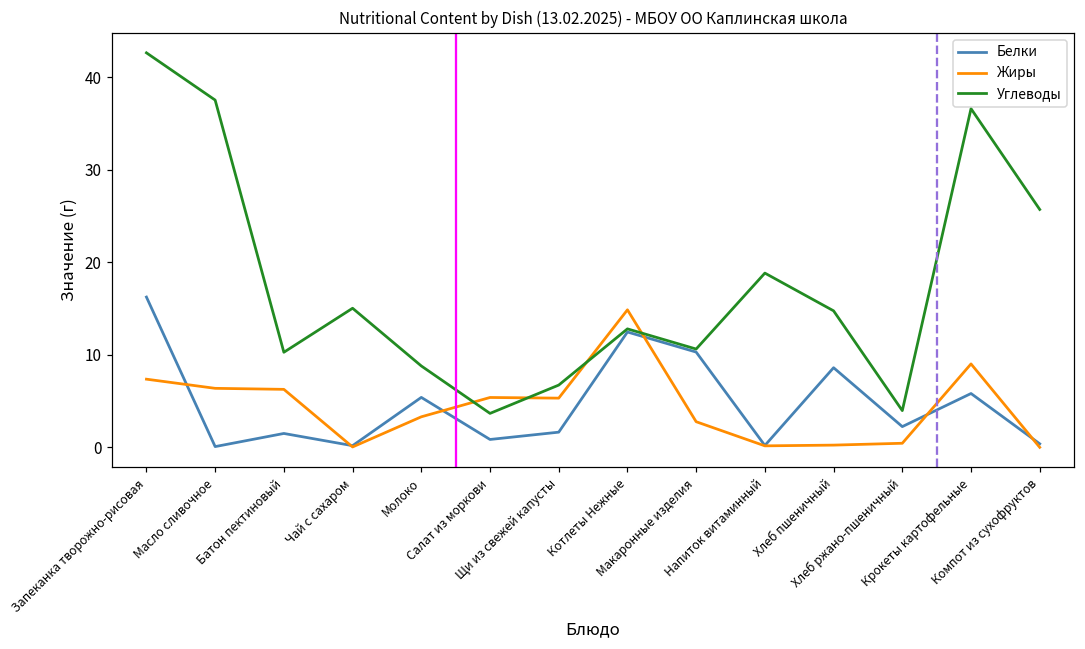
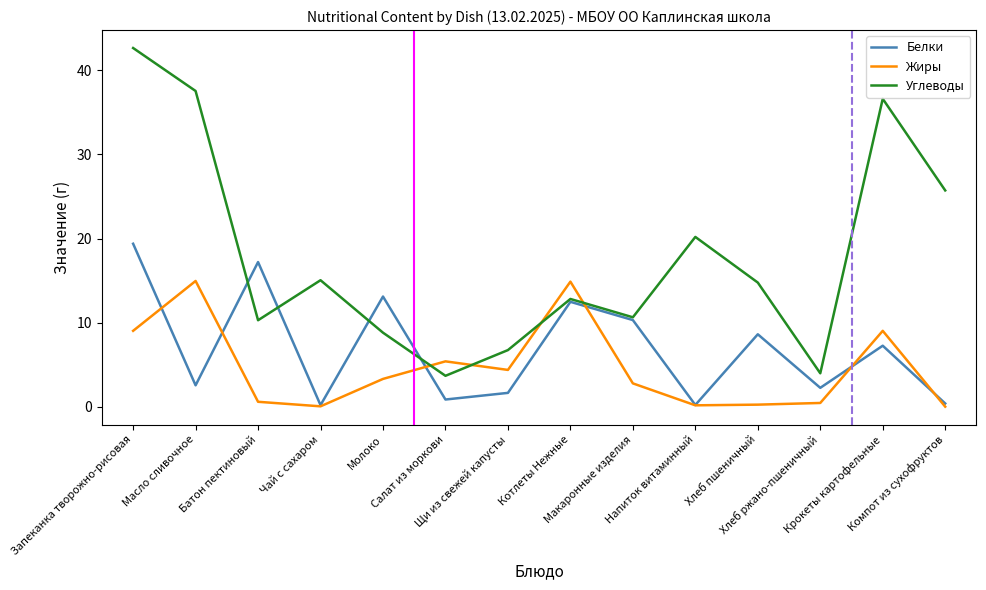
  {
    "Белки": {
-     "Запеканка творожно-рисовая": 16,
-     "Масло сливочное": 0,
-     "Батон пектиновый": 2,
-     "Молоко": 5,
+     "Запеканка творожно-рисовая": 19,
+     "Масло сливочное": 3,
+     "Батон пектиновый": 17,
+     "Молоко": 13,
      "Салат из моркови": 1,
      "Щи из свежей капусты": 2,
      "Котлеты Нежные": 12,
      "Макаронные изделия": 10,
      "Хлеб пшеничный": 9,
      "Хлеб ржано-пшеничный": 2,
-     "Крокеты картофельные": 6,
+     "Крокеты картофельные": 7,
      "Компот из сухофруктов": 0
    },
    "Жиры": {
-     "Запеканка творожно-рисовая": 7,
-     "Масло сливочное": 6,
-     "Батон пектиновый": 6,
+     "Запеканка творожно-рисовая": 9,
+     "Масло сливочное": 15,
+     "Батон пектиновый": 1,
      "Молоко": 3,
      "Салат из моркови": 5,
-     "Щи из свежей капусты": 5,
+     "Щи из свежей капусты": 4,
      "Котлеты Нежные": 15,
      "Макаронные изделия": 3,
      "Хлеб пшеничный": 0,
      "Хлеб ржано-пшеничный": 0,
      "Крокеты картофельные": 9,
      "Компот из сухофруктов": 0
    },
    "Углеводы": {
      "Запеканка творожно-рисовая": 43,
      "Масло сливочное": 38,
      "Батон пектиновый": 10,
      "Чай с сахаром": 15,
      "Молоко": 9,
      "Салат из моркови": 4,
      "Щи из свежей капусты": 7,
      "Котлеты Нежные": 13,
      "Макаронные изделия": 11,
-     "Напиток витаминный": 19,
+     "Напиток витаминный": 20,
      "Хлеб пшеничный": 15,
      "Хлеб ржано-пшеничный": 4,
      "Крокеты картофельные": 37,
      "Компот из сухофруктов": 26
    }
  }
